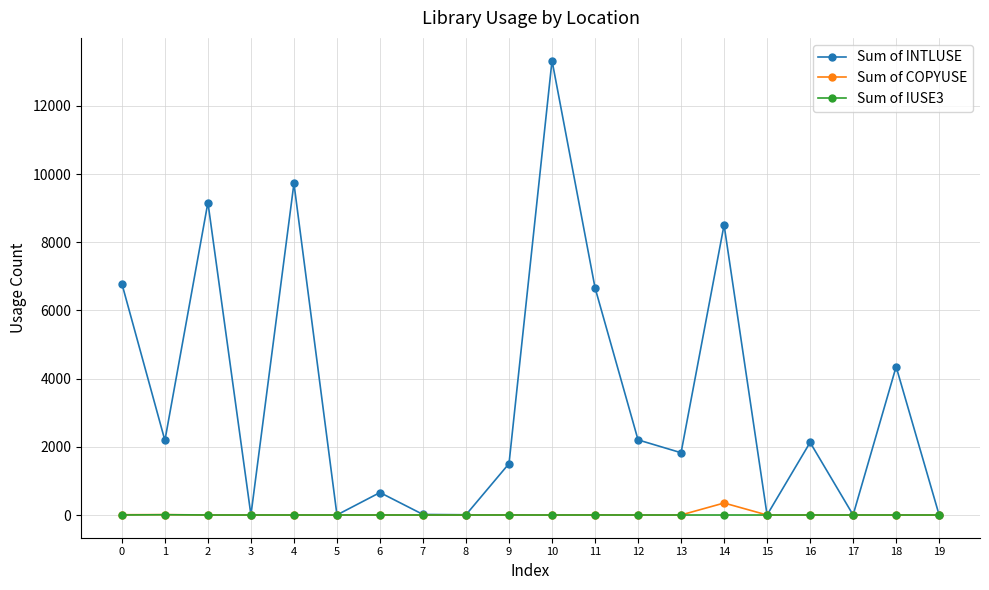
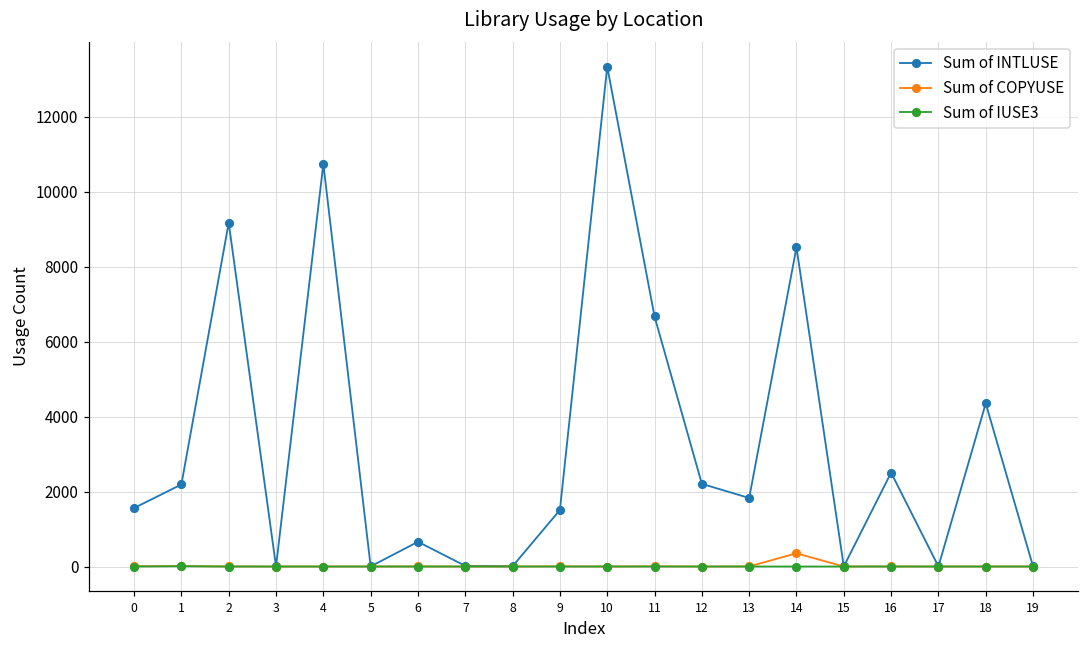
  {
    "Sum of INTLUSE": {
-     "0": 6800,
+     "0": 1600,
      "1": 2200,
      "2": 9200,
-     "4": 9700,
+     "4": 10700,
      "6": 700,
      "9": 1500,
      "10": 13300,
      "11": 6700,
      "12": 2200,
      "13": 1800,
      "14": 8500,
-     "16": 2100,
+     "16": 2500,
      "18": 4400
    },
    "Sum of COPYUSE": {
      "14": 400
    },
    "Sum of IUSE3": {
      "14": 0
    }
  }
